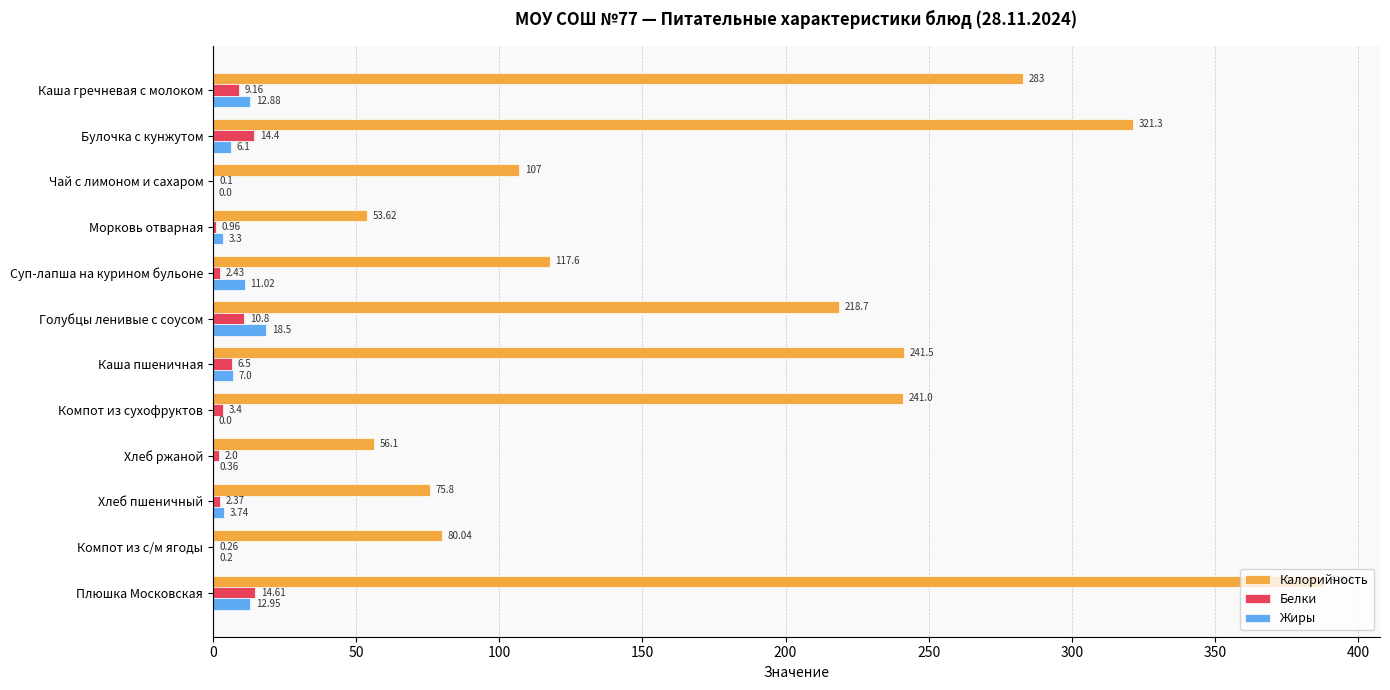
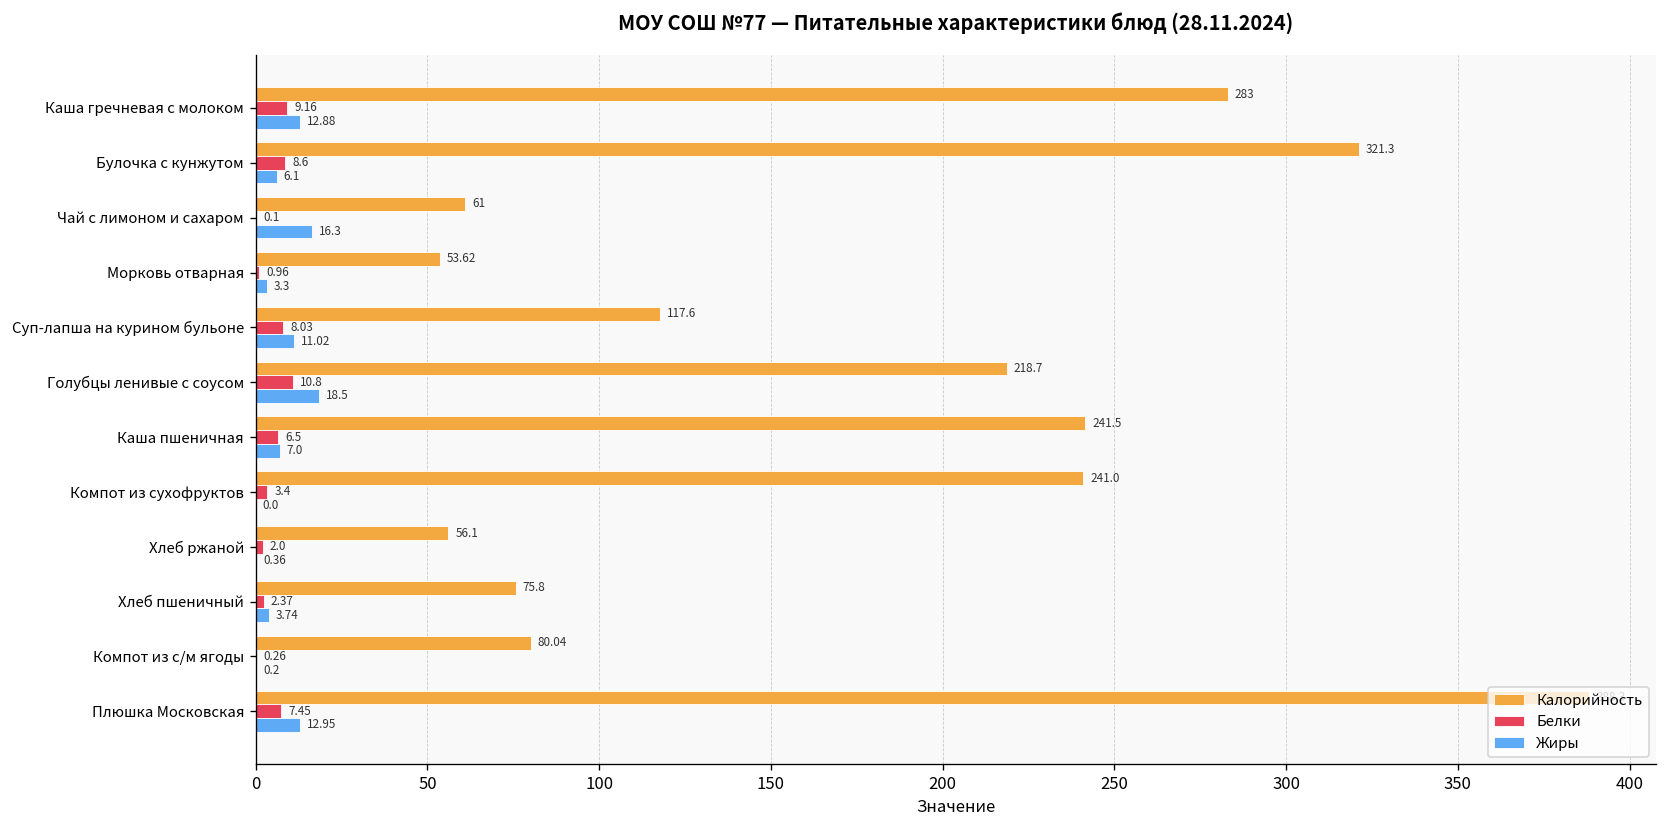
  {
    "Калорийность": {
      "Каша гречневая с молоком": 283,
      "Булочка с кунжутом": 321.3,
-     "Чай с лимоном и сахаром": 107,
+     "Чай с лимоном и сахаром": 61,
      "Морковь отварная": 53.62,
      "Суп-лапша на курином бульоне": 117.6,
      "Голубцы ленивые с соусом": 218.7,
      "Каша пшеничная": 241.5,
      "Компот из сухофруктов": 241.0,
      "Хлеб ржаной": 56.1,
      "Хлеб пшеничный": 75.8,
      "Компот из с/м ягоды": 80.04
    },
    "Белки": {
      "Каша гречневая с молоком": 9.16,
-     "Булочка с кунжутом": 14.4,
+     "Булочка с кунжутом": 8.6,
      "Чай с лимоном и сахаром": 0.1,
      "Морковь отварная": 0.96,
-     "Суп-лапша на курином бульоне": 2.43,
+     "Суп-лапша на курином бульоне": 8.03,
      "Голубцы ленивые с соусом": 10.8,
      "Каша пшеничная": 6.5,
      "Компот из сухофруктов": 3.4,
      "Хлеб ржаной": 2.0,
      "Хлеб пшеничный": 2.37,
      "Компот из с/м ягоды": 0.26,
-     "Плюшка Московская": 14.61
+     "Плюшка Московская": 7.45
    },
    "Жиры": {
      "Каша гречневая с молоком": 12.88,
      "Булочка с кунжутом": 6.1,
-     "Чай с лимоном и сахаром": 0.0,
+     "Чай с лимоном и сахаром": 16.3,
      "Морковь отварная": 3.3,
      "Суп-лапша на курином бульоне": 11.02,
      "Голубцы ленивые с соусом": 18.5,
      "Каша пшеничная": 7.0,
      "Компот из сухофруктов": 0.0,
      "Хлеб ржаной": 0.36,
      "Хлеб пшеничный": 3.74,
      "Компот из с/м ягоды": 0.2,
      "Плюшка Московская": 12.95
    }
  }
